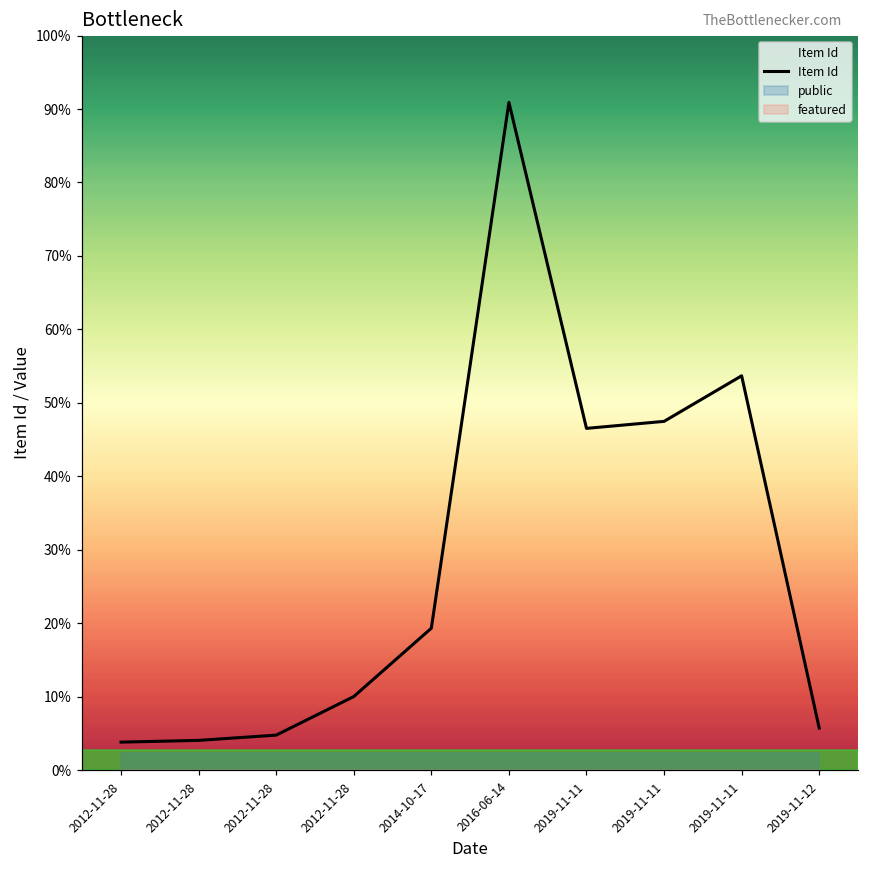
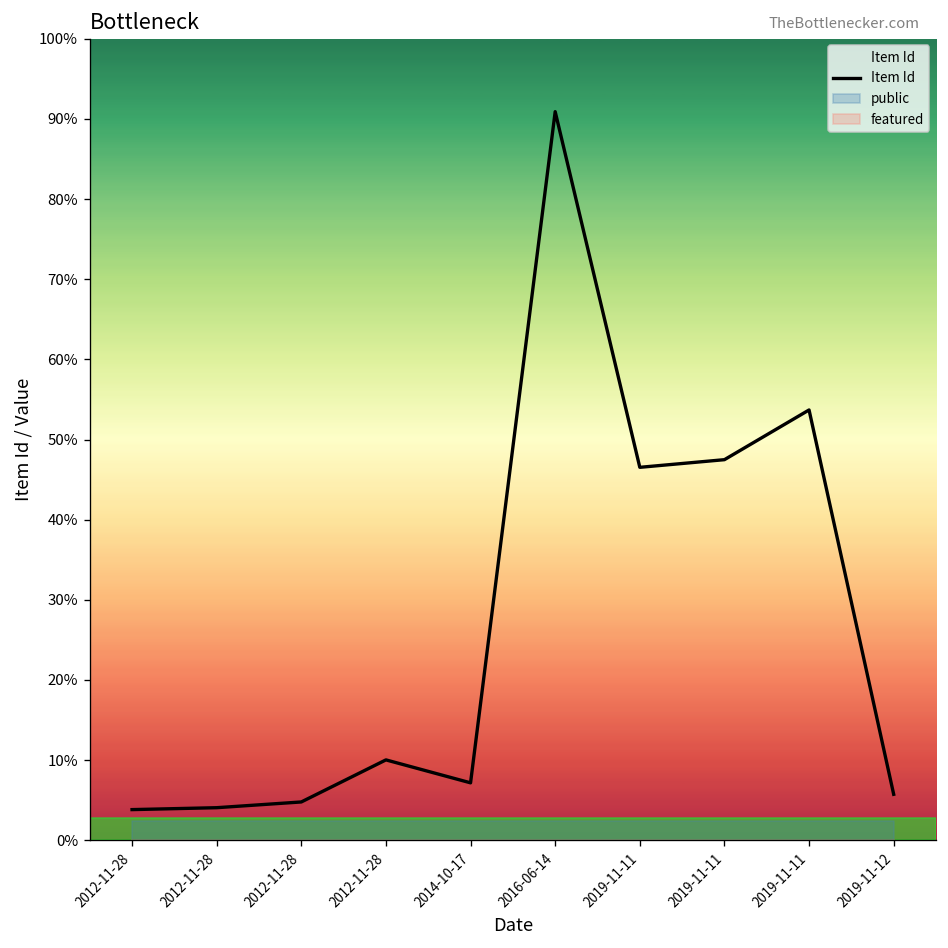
  {
    "Item Id": {
-     "2014-10-17": "19%",
+     "2014-10-17": "7%",
      "2016-06-14": "91%",
      "2019-11-12": "6%"
    }
  }
